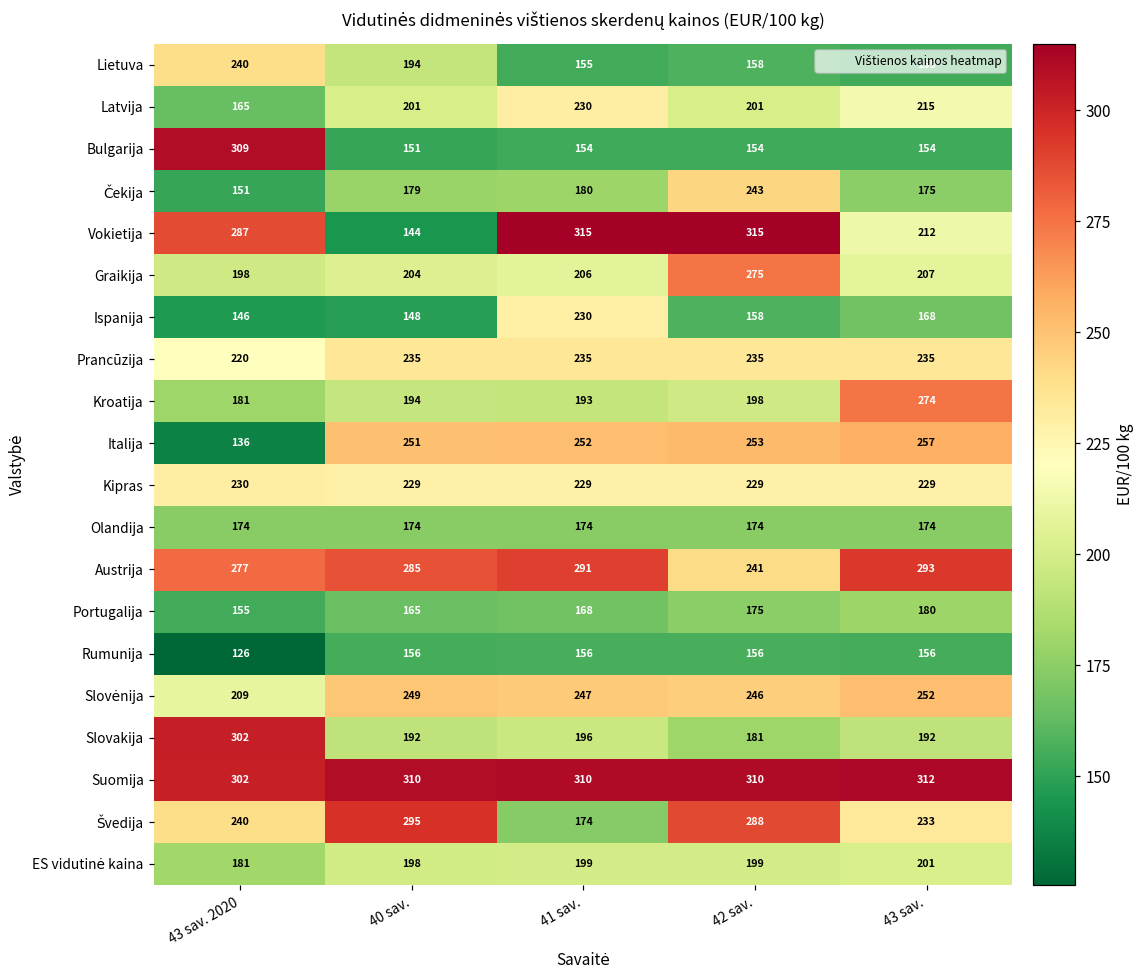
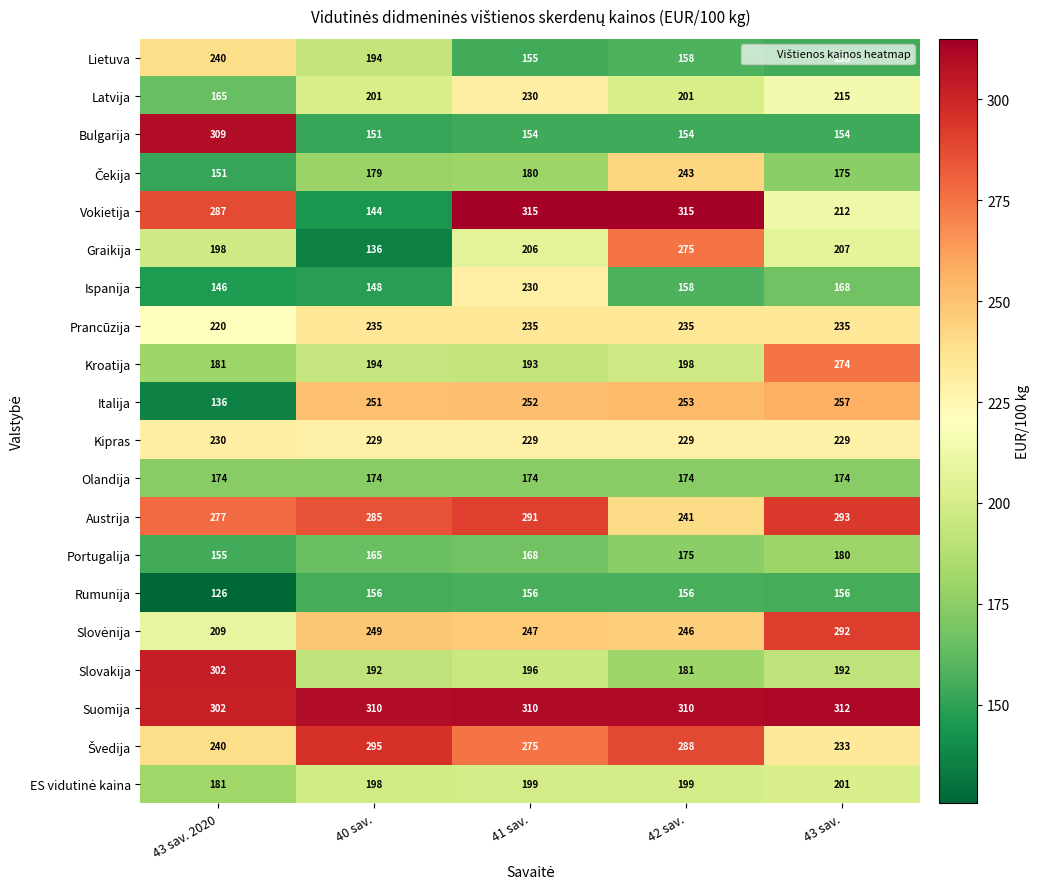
  {
    "Lietuva": {
      "43 sav. 2020": 240,
      "40 sav.": 194,
      "41 sav.": 155,
      "42 sav.": 158
    },
    "Latvija": {
      "43 sav. 2020": 165,
      "40 sav.": 201,
      "41 sav.": 230,
      "42 sav.": 201,
      "43 sav.": 215
    },
    "Bulgarija": {
      "43 sav. 2020": 309,
      "40 sav.": 151,
      "41 sav.": 154,
      "42 sav.": 154,
      "43 sav.": 154
    },
    "Čekija": {
      "43 sav. 2020": 151,
      "40 sav.": 179,
      "41 sav.": 180,
      "42 sav.": 243,
      "43 sav.": 175
    },
    "Vokietija": {
      "43 sav. 2020": 287,
      "40 sav.": 144,
      "41 sav.": 315,
      "42 sav.": 315,
      "43 sav.": 212
    },
    "Graikija": {
      "43 sav. 2020": 198,
-     "40 sav.": 204,
+     "40 sav.": 136,
      "41 sav.": 206,
      "42 sav.": 275,
      "43 sav.": 207
    },
    "Ispanija": {
      "43 sav. 2020": 146,
      "40 sav.": 148,
      "41 sav.": 230,
      "42 sav.": 158,
      "43 sav.": 168
    },
    "Prancūzija": {
      "43 sav. 2020": 220,
      "40 sav.": 235,
      "41 sav.": 235,
      "42 sav.": 235,
      "43 sav.": 235
    },
    "Kroatija": {
      "43 sav. 2020": 181,
      "40 sav.": 194,
      "41 sav.": 193,
      "42 sav.": 198,
      "43 sav.": 274
    },
    "Italija": {
      "43 sav. 2020": 136,
      "40 sav.": 251,
      "41 sav.": 252,
      "42 sav.": 253,
      "43 sav.": 257
    },
    "Kipras": {
      "43 sav. 2020": 230,
      "40 sav.": 229,
      "41 sav.": 229,
      "42 sav.": 229,
      "43 sav.": 229
    },
    "Olandija": {
      "43 sav. 2020": 174,
      "40 sav.": 174,
      "41 sav.": 174,
      "42 sav.": 174,
      "43 sav.": 174
    },
    "Austrija": {
      "43 sav. 2020": 277,
      "40 sav.": 285,
      "41 sav.": 291,
      "42 sav.": 241,
      "43 sav.": 293
    },
    "Portugalija": {
      "43 sav. 2020": 155,
      "40 sav.": 165,
      "41 sav.": 168,
      "42 sav.": 175,
      "43 sav.": 180
    },
    "Rumunija": {
      "43 sav. 2020": 126,
      "40 sav.": 156,
      "41 sav.": 156,
      "42 sav.": 156,
      "43 sav.": 156
    },
    "Slovėnija": {
      "43 sav. 2020": 209,
      "40 sav.": 249,
      "41 sav.": 247,
      "42 sav.": 246,
-     "43 sav.": 252
+     "43 sav.": 292
    },
    "Slovakija": {
      "43 sav. 2020": 302,
      "40 sav.": 192,
      "41 sav.": 196,
      "42 sav.": 181,
      "43 sav.": 192
    },
    "Suomija": {
      "43 sav. 2020": 302,
      "40 sav.": 310,
      "41 sav.": 310,
      "42 sav.": 310,
      "43 sav.": 312
    },
    "Švedija": {
      "43 sav. 2020": 240,
      "40 sav.": 295,
-     "41 sav.": 174,
+     "41 sav.": 275,
      "42 sav.": 288,
      "43 sav.": 233
    },
    "ES vidutinė kaina": {
      "43 sav. 2020": 181,
      "40 sav.": 198,
      "41 sav.": 199,
      "42 sav.": 199,
      "43 sav.": 201
    }
  }
